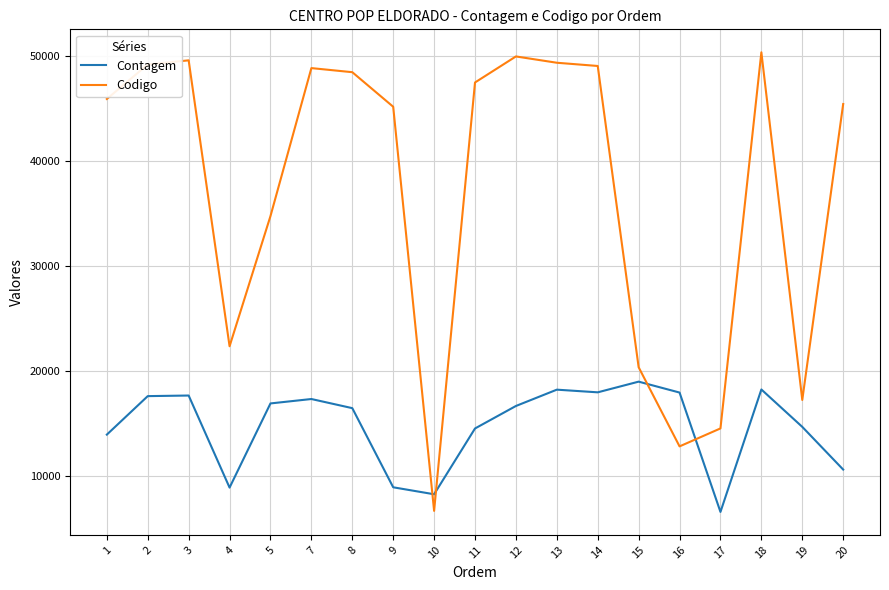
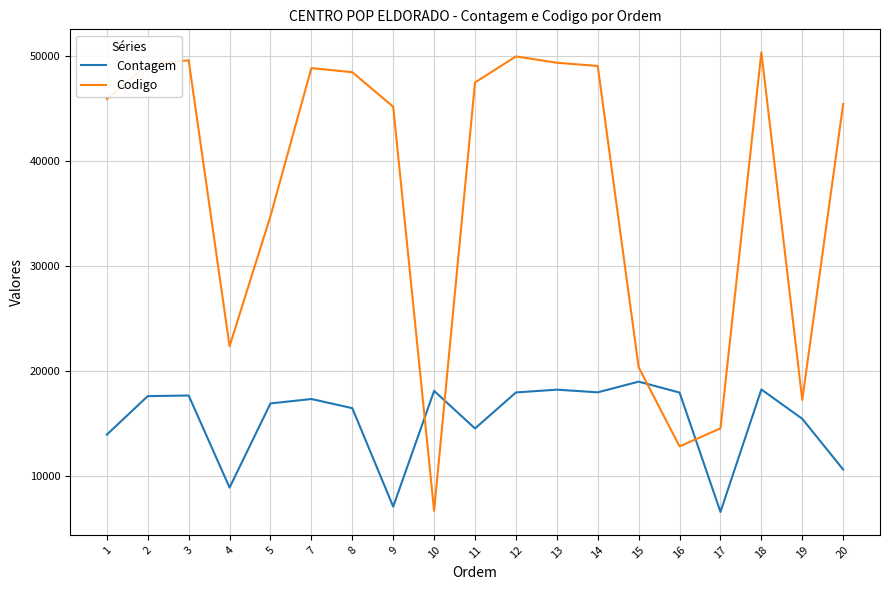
  {
    "Contagem": {
      "1": 13900,
      "2": 17600,
      "3": 17600,
      "4": 8900,
      "5": 16900,
      "7": 17300,
      "8": 16400,
-     "9": 8900,
-     "10": 8200,
+     "9": 7000,
+     "10": 18100,
      "11": 14500,
-     "12": 16600,
+     "12": 17900,
      "13": 18200,
      "14": 18000,
      "15": 19000,
      "16": 17900,
      "17": 6500,
      "18": 18200,
-     "19": 14700,
+     "19": 15400,
      "20": 10600
    },
    "Codigo": {
      "1": 45900,
      "3": 49600,
      "4": 22300,
      "5": 34800,
      "7": 48900,
      "8": 48500,
      "9": 45200,
      "10": 6600,
      "11": 47500,
      "12": 50000,
      "13": 49400,
      "14": 49100,
      "15": 20300,
      "16": 12800,
      "17": 14500,
      "18": 50400,
      "19": 17200,
      "20": 45400
    }
  }
